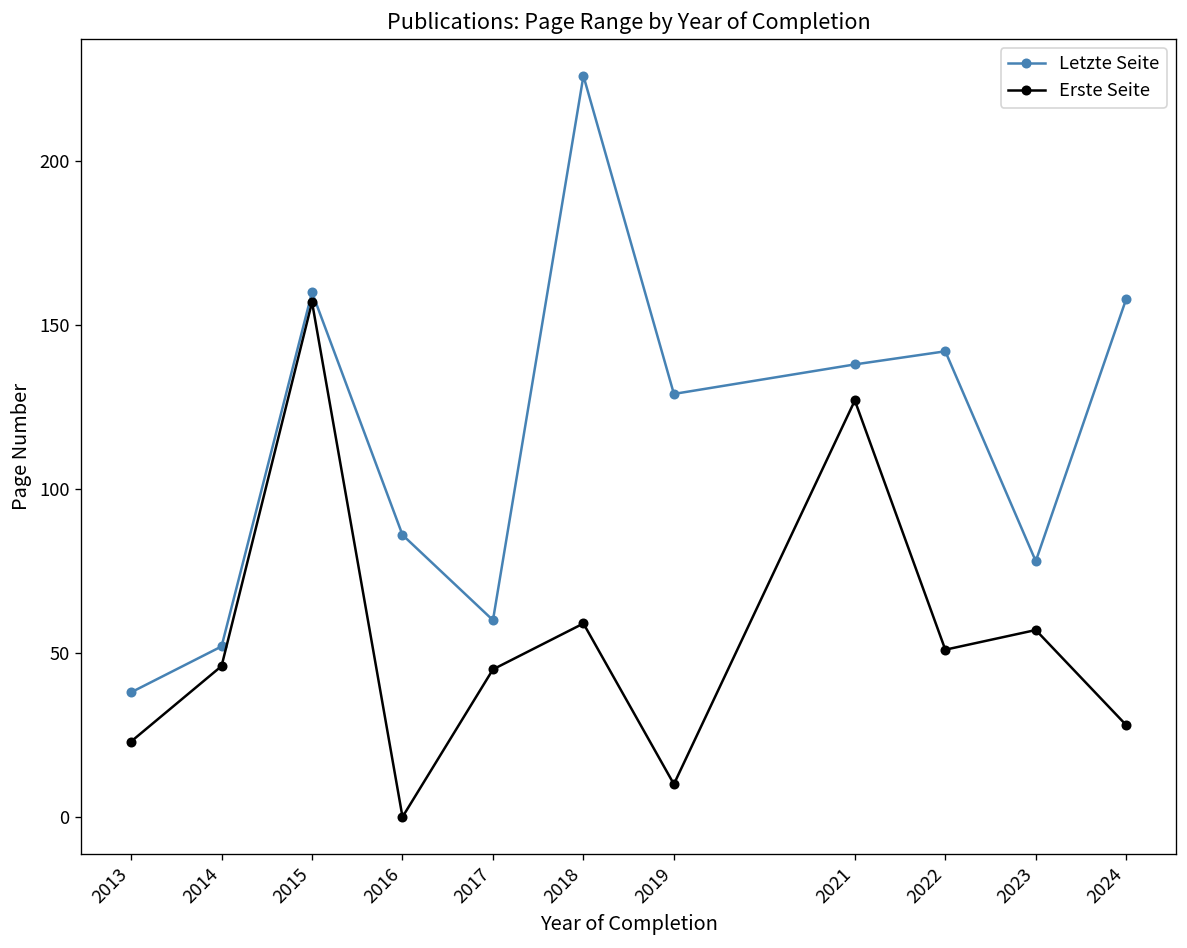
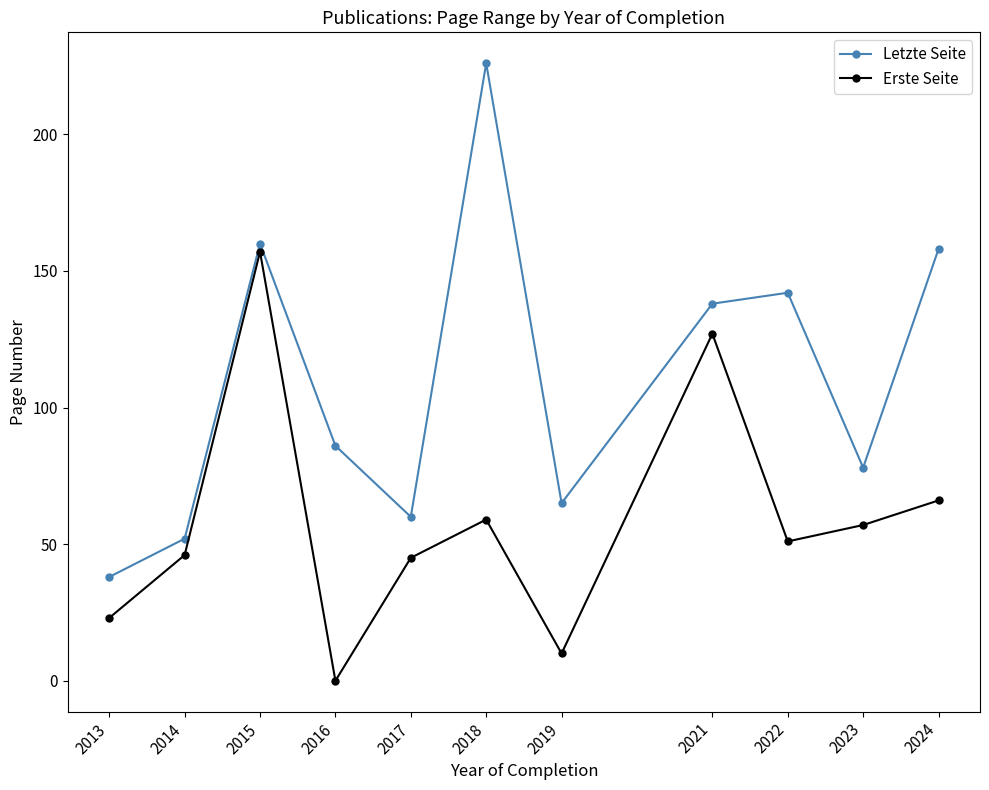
  {
    "Letzte Seite": {
      "2013": 38,
      "2014": 52,
      "2015": 160,
      "2016": 86,
      "2017": 60,
      "2018": 226,
-     "2019": 129,
+     "2019": 65,
      "2021": 138,
      "2022": 142,
      "2023": 78,
      "2024": 158
    },
    "Erste Seite": {
      "2013": 23,
      "2014": 46,
      "2015": 157,
      "2016": 0,
      "2017": 45,
      "2018": 59,
      "2019": 10,
      "2021": 127,
      "2022": 51,
      "2023": 57,
-     "2024": 28
+     "2024": 66
    }
  }
